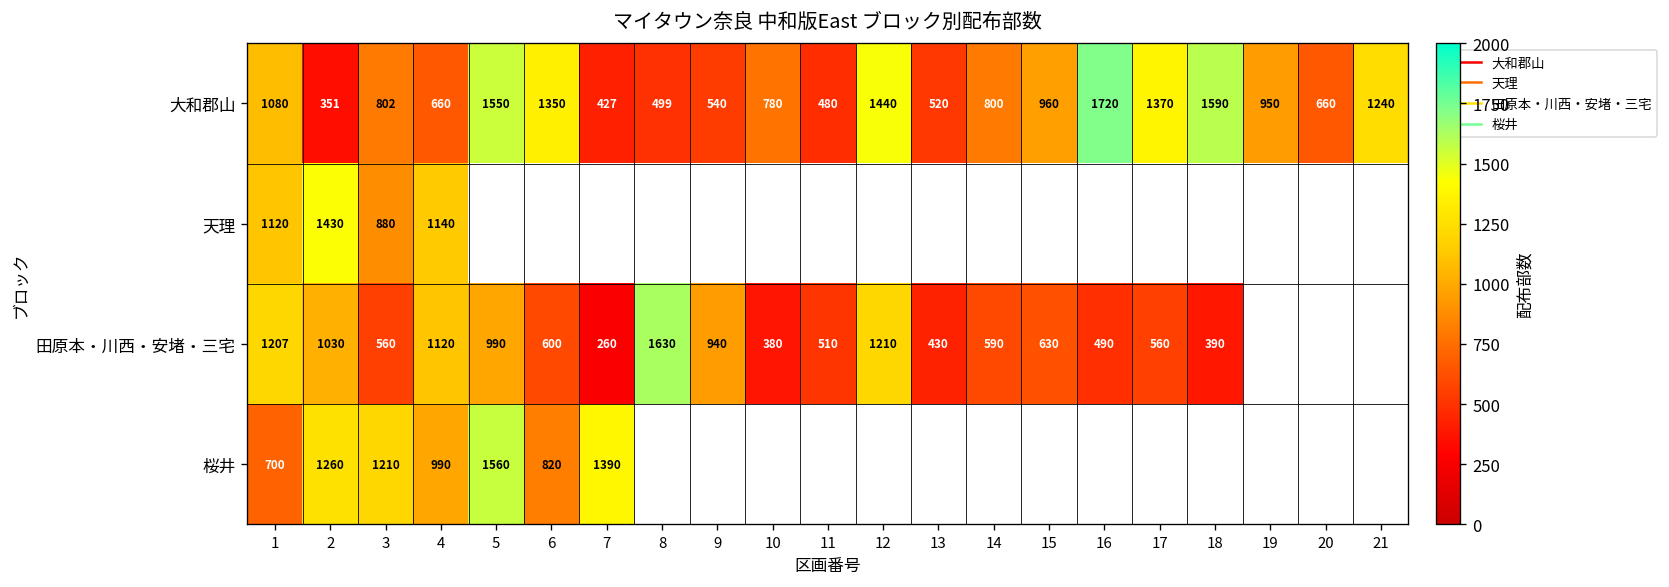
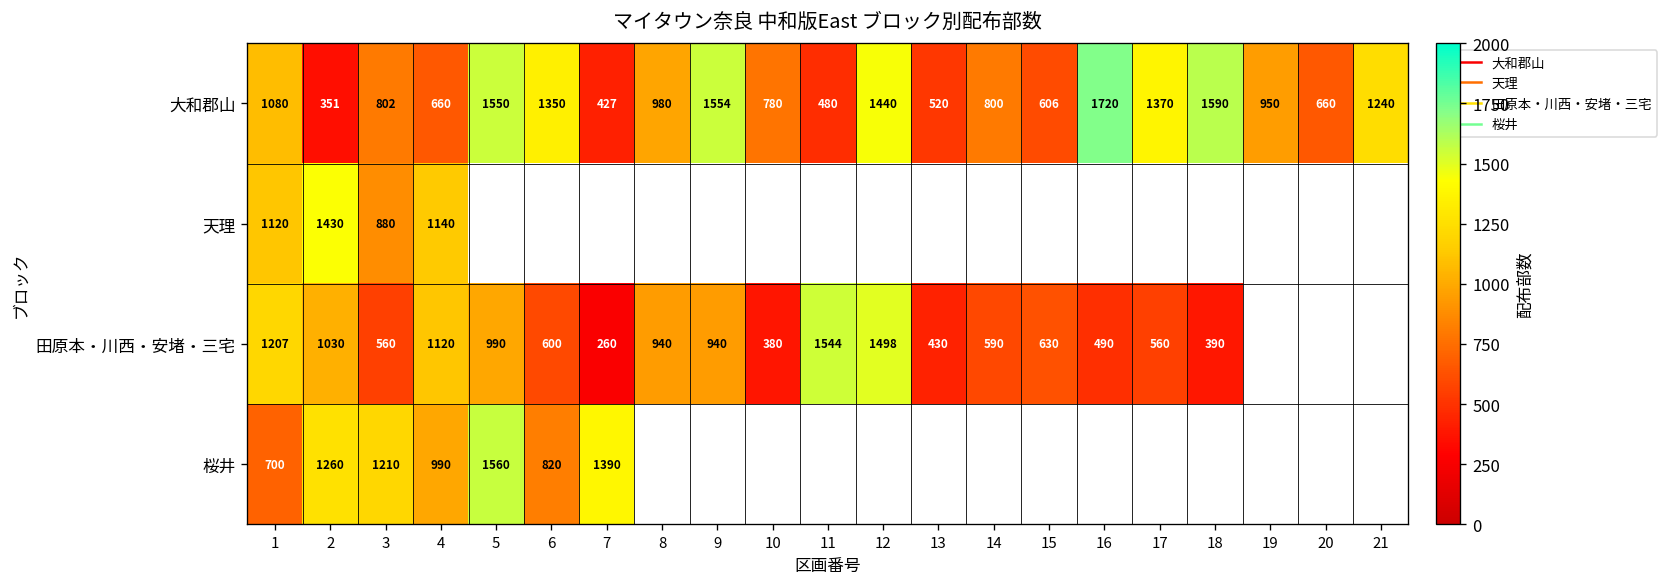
  {
    "大和郡山": {
      "1": 1080,
      "2": 351,
      "3": 802,
      "4": 660,
      "5": 1550,
      "6": 1350,
      "7": 427,
-     "8": 499,
-     "9": 540,
+     "8": 980,
+     "9": 1554,
      "10": 780,
      "11": 480,
      "12": 1440,
      "13": 520,
      "14": 800,
-     "15": 960,
+     "15": 606,
      "16": 1720,
      "17": 1370,
      "18": 1590,
      "19": 950,
      "20": 660,
      "21": 1240
    },
    "天理": {
      "1": 1120,
      "2": 1430,
      "3": 880,
      "4": 1140
    },
    "田原本・川西・安堵・三宅": {
      "1": 1207,
      "2": 1030,
      "3": 560,
      "4": 1120,
      "5": 990,
      "6": 600,
      "7": 260,
-     "8": 1630,
+     "8": 940,
      "9": 940,
      "10": 380,
-     "11": 510,
-     "12": 1210,
+     "11": 1544,
+     "12": 1498,
      "13": 430,
      "14": 590,
      "15": 630,
      "16": 490,
      "17": 560,
      "18": 390
    },
    "桜井": {
      "1": 700,
      "2": 1260,
      "3": 1210,
      "4": 990,
      "5": 1560,
      "6": 820,
      "7": 1390
    }
  }
